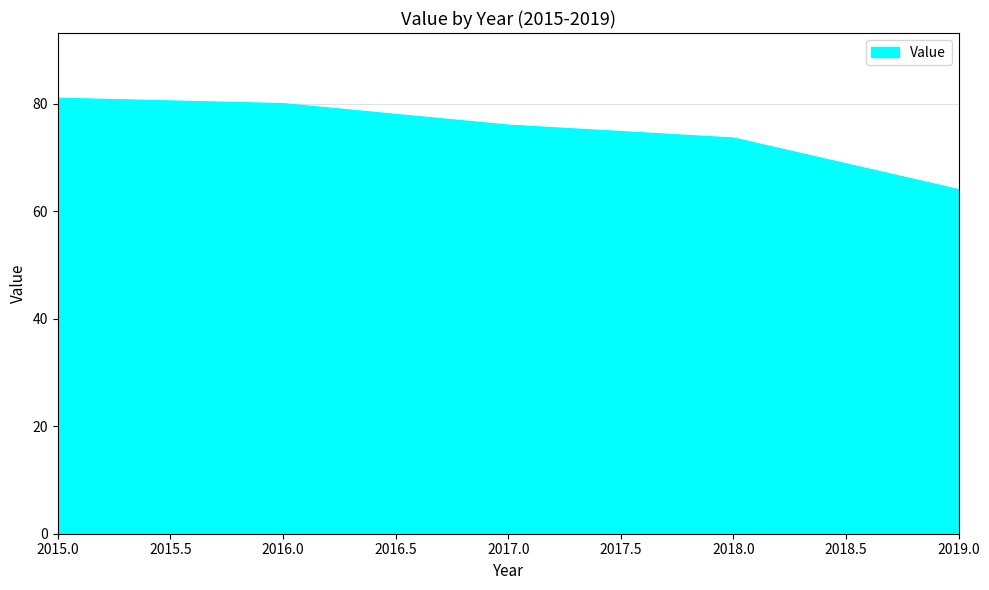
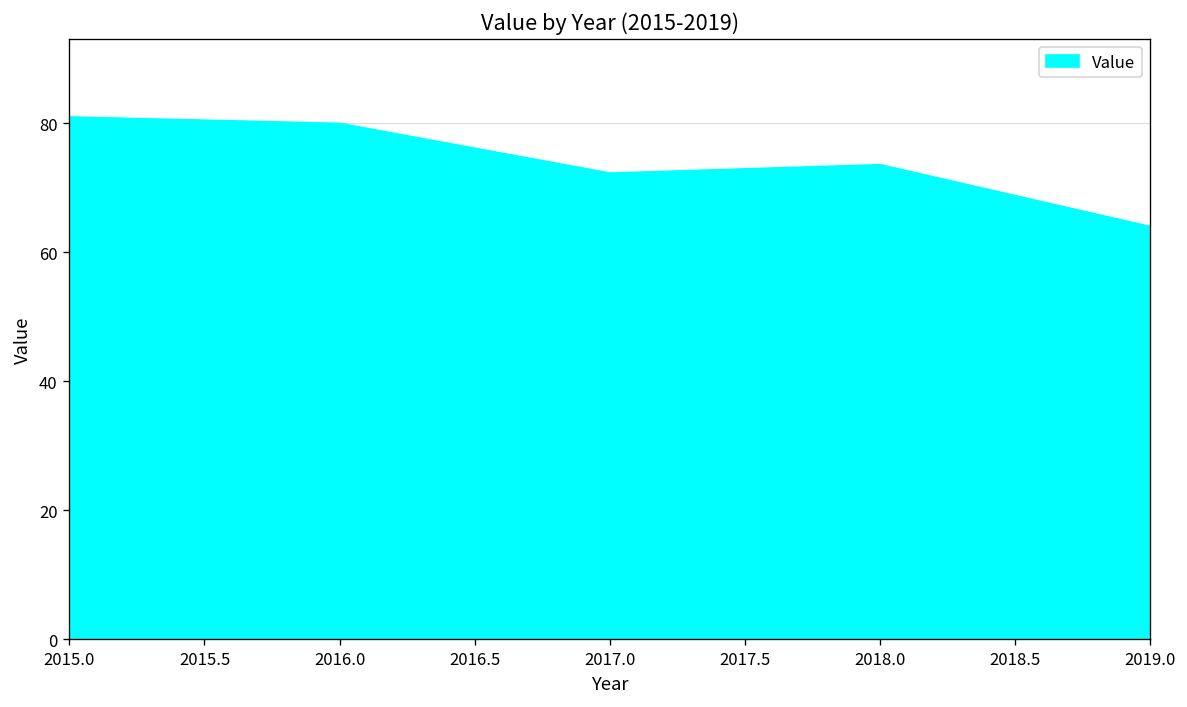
  {
    "2015.0": 81,
    "2016.0": 80,
-   "2017.0": 76,
+   "2017.0": 72,
    "2018.0": 74,
    "2019.0": 64
  }
